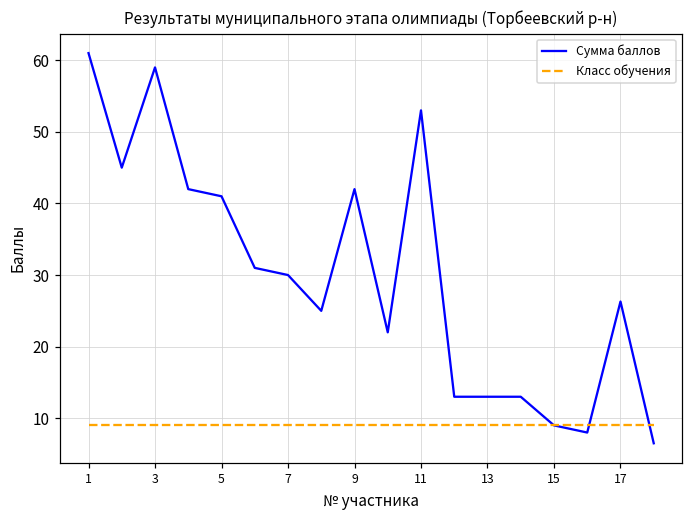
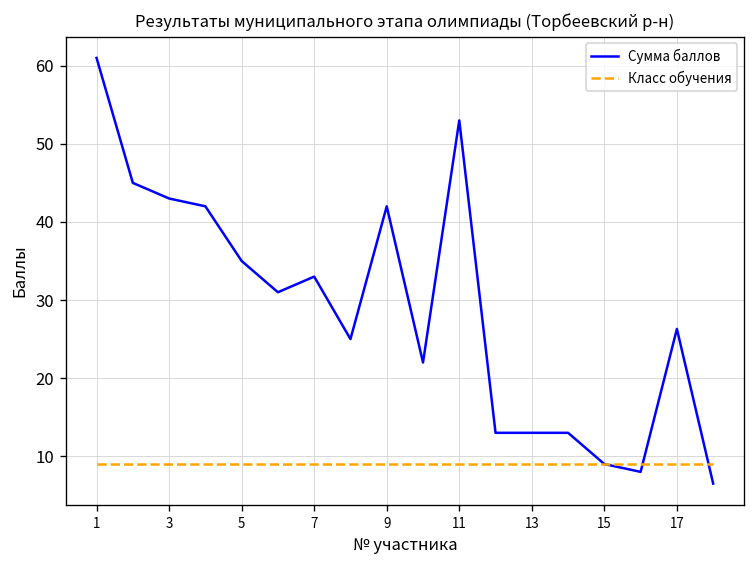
  {
    "Сумма баллов": {
      "1": 61,
-     "3": 59,
-     "5": 41,
-     "7": 30,
+     "3": 43,
+     "5": 35,
+     "7": 33,
      "9": 42,
      "11": 53,
      "13": 13,
      "17": 26
    },
    "Класс обучения": {
      "1": 9,
      "3": 9,
      "5": 9,
      "7": 9,
      "9": 9,
      "11": 9,
      "13": 9,
      "17": 9
    }
  }
